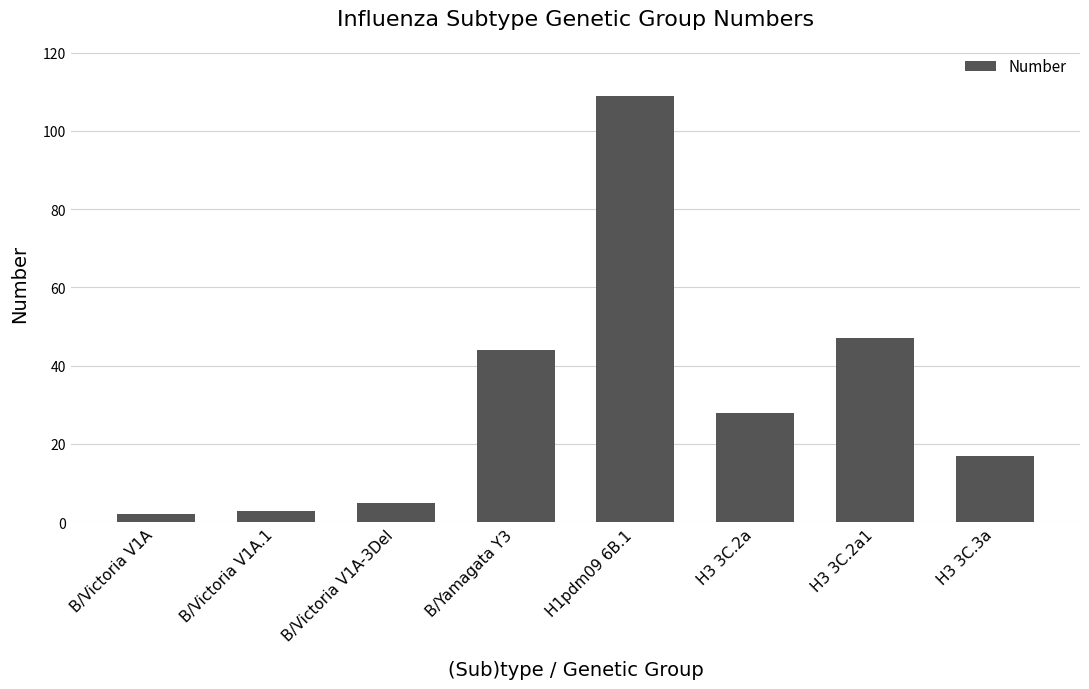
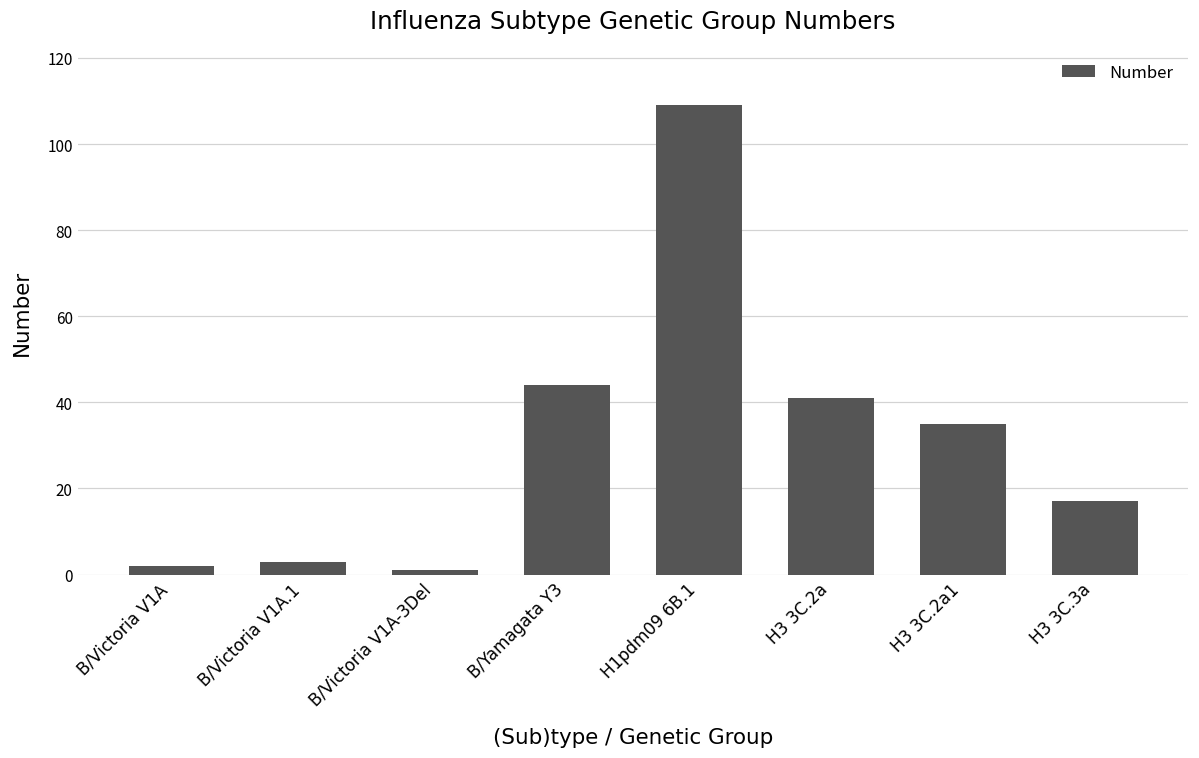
  {
    "B/Victoria V1A": 2,
    "B/Victoria V1A.1": 3,
-   "B/Victoria V1A-3Del": 5,
+   "B/Victoria V1A-3Del": 1,
    "B/Yamagata Y3": 44,
    "H1pdm09 6B.1": 109,
-   "H3 3C.2a": 28,
-   "H3 3C.2a1": 47,
+   "H3 3C.2a": 41,
+   "H3 3C.2a1": 35,
    "H3 3C.3a": 17
  }
